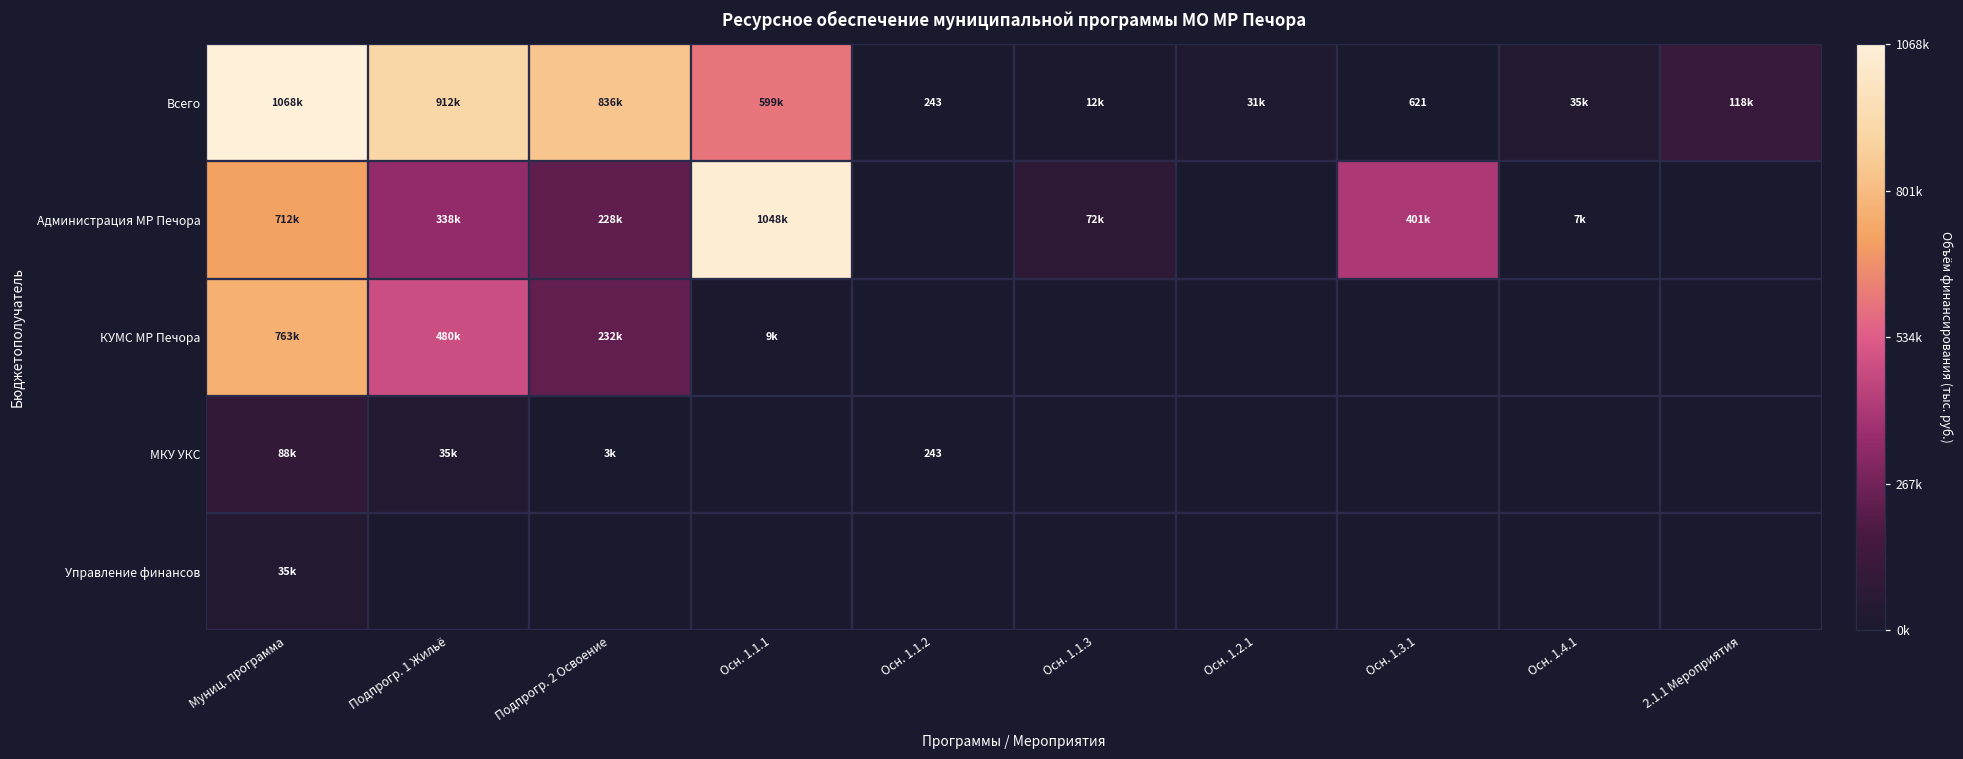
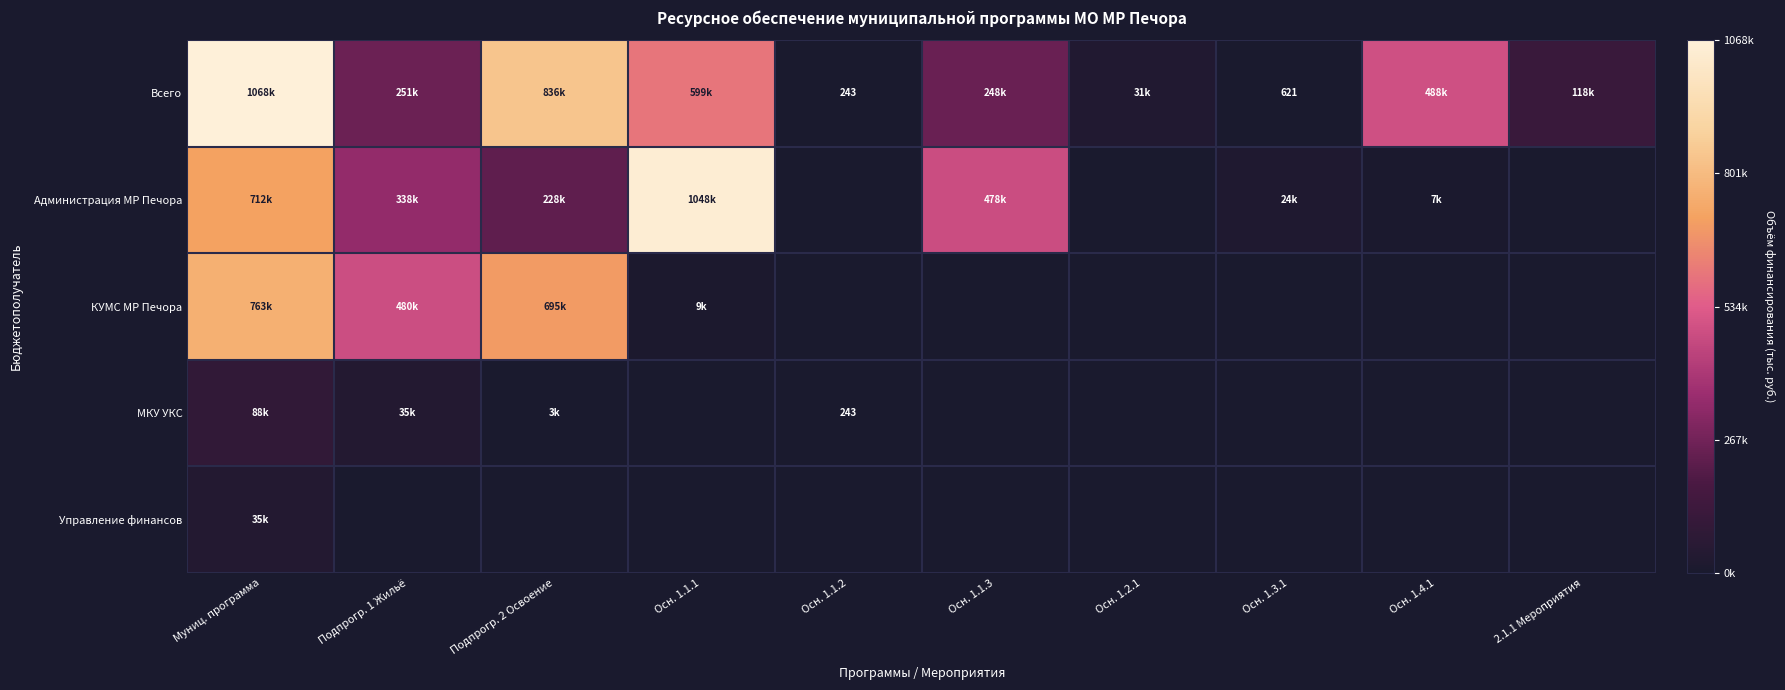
  {
    "Всего": {
      "Муниц. программа": "1068k",
-     "Подпрогр. 1 Жильё": "912k",
+     "Подпрогр. 1 Жильё": "251k",
      "Подпрогр. 2 Освоение": "836k",
      "Осн. 1.1.1": "599k",
      "Осн. 1.1.2": "243",
-     "Осн. 1.1.3": "12k",
+     "Осн. 1.1.3": "248k",
      "Осн. 1.2.1": "31k",
      "Осн. 1.3.1": "621",
-     "Осн. 1.4.1": "35k",
+     "Осн. 1.4.1": "488k",
      "2.1.1 Мероприятия": "118k"
    },
    "Администрация МР Печора": {
      "Муниц. программа": "712k",
      "Подпрогр. 1 Жильё": "338k",
      "Подпрогр. 2 Освоение": "228k",
      "Осн. 1.1.1": "1048k",
-     "Осн. 1.1.3": "72k",
-     "Осн. 1.3.1": "401k",
+     "Осн. 1.1.3": "478k",
+     "Осн. 1.3.1": "24k",
      "Осн. 1.4.1": "7k"
    },
    "КУМС МР Печора": {
      "Муниц. программа": "763k",
      "Подпрогр. 1 Жильё": "480k",
-     "Подпрогр. 2 Освоение": "232k",
+     "Подпрогр. 2 Освоение": "695k",
      "Осн. 1.1.1": "9k"
    },
    "МКУ УКС": {
      "Муниц. программа": "88k",
      "Подпрогр. 1 Жильё": "35k",
      "Подпрогр. 2 Освоение": "3k",
      "Осн. 1.1.2": "243"
    },
    "Управление финансов": {
      "Муниц. программа": "35k"
    }
  }
